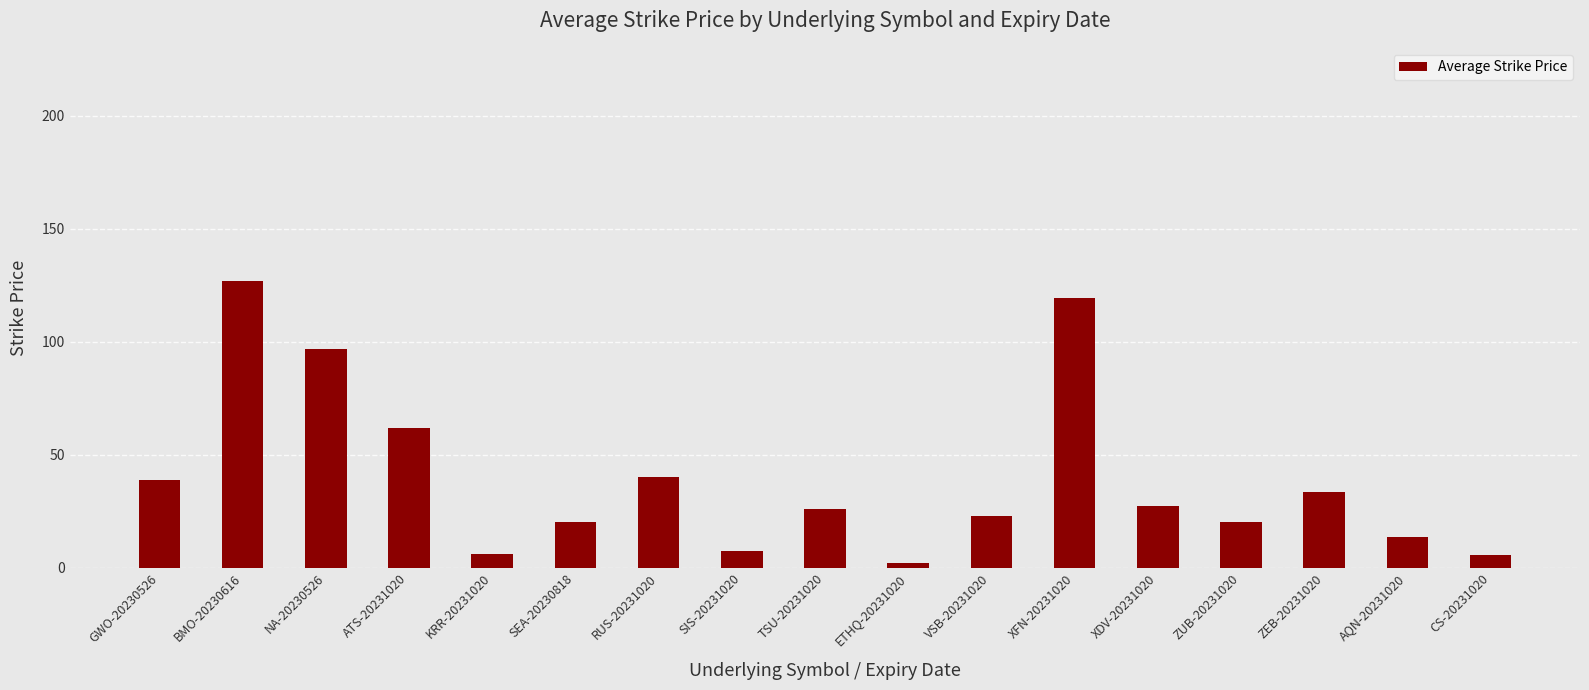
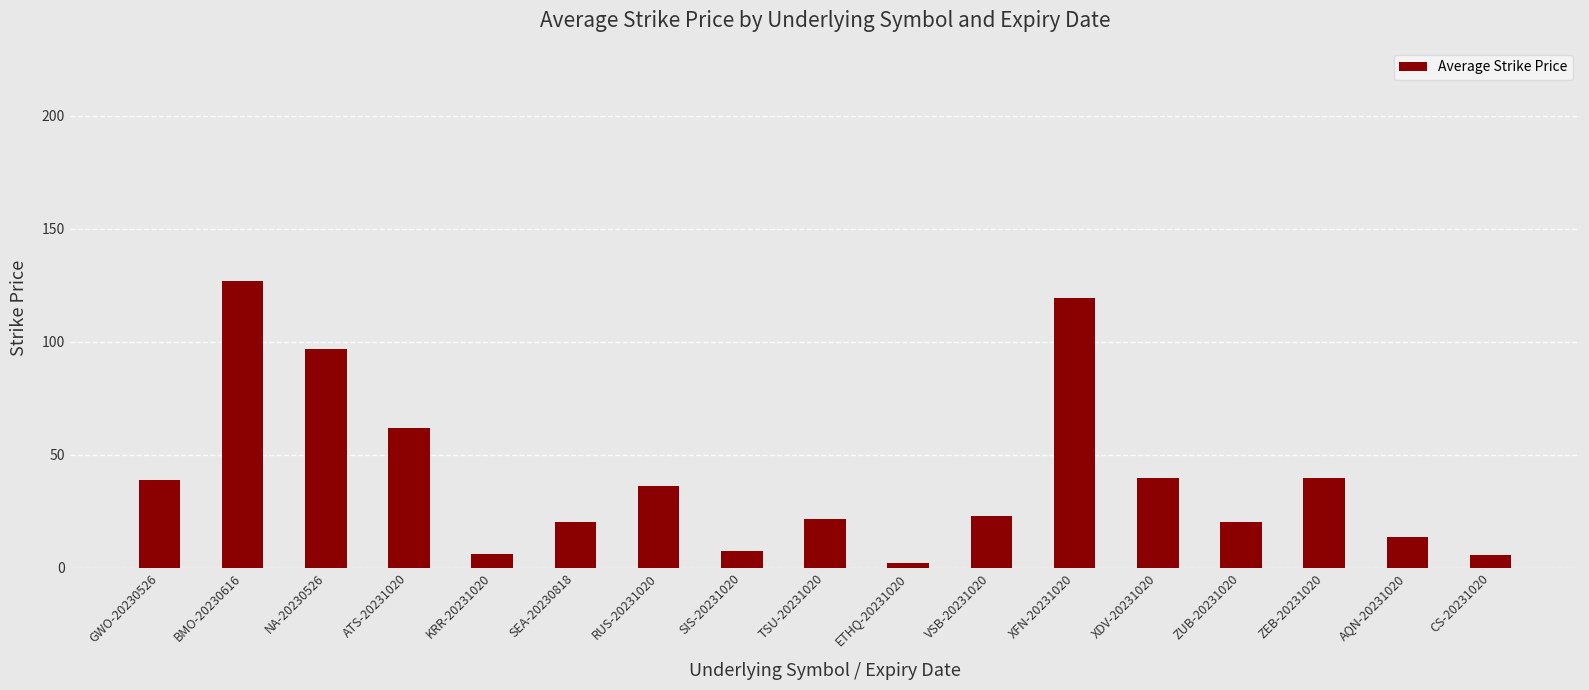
  {
    "GWO-20230526": 39,
    "BMO-20230616": 127,
    "NA-20230526": 97,
    "ATS-20231020": 62,
    "KRR-20231020": 6,
    "SEA-20230818": 21,
-   "RUS-20231020": 40,
+   "RUS-20231020": 36,
    "SIS-20231020": 7,
-   "TSU-20231020": 26,
+   "TSU-20231020": 22,
    "ETHQ-20231020": 2,
    "VSB-20231020": 23,
    "XFN-20231020": 119,
-   "XDV-20231020": 28,
+   "XDV-20231020": 40,
    "ZUB-20231020": 20,
-   "ZEB-20231020": 34,
+   "ZEB-20231020": 40,
    "AQN-20231020": 14,
    "CS-20231020": 6
  }
